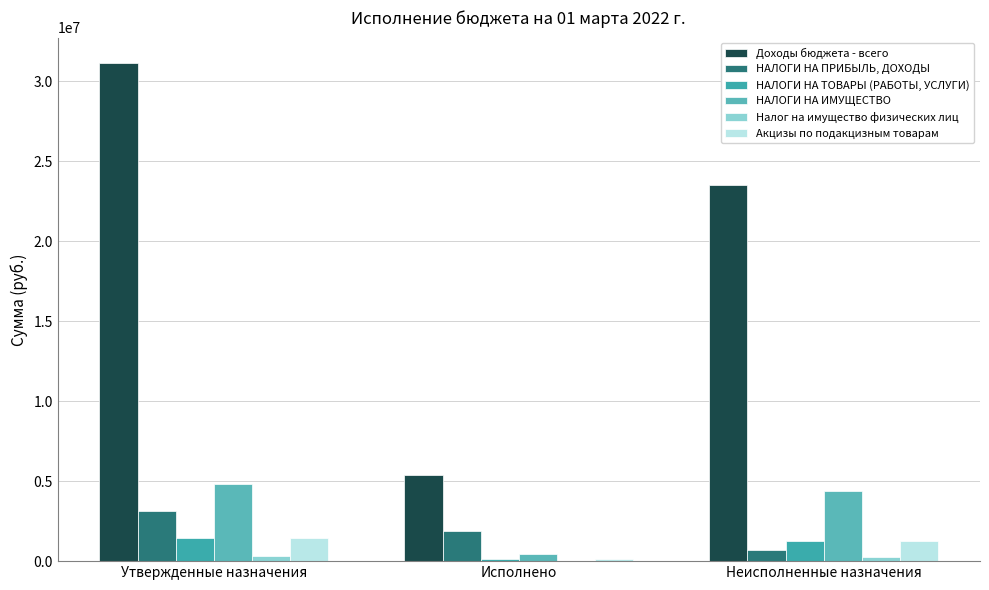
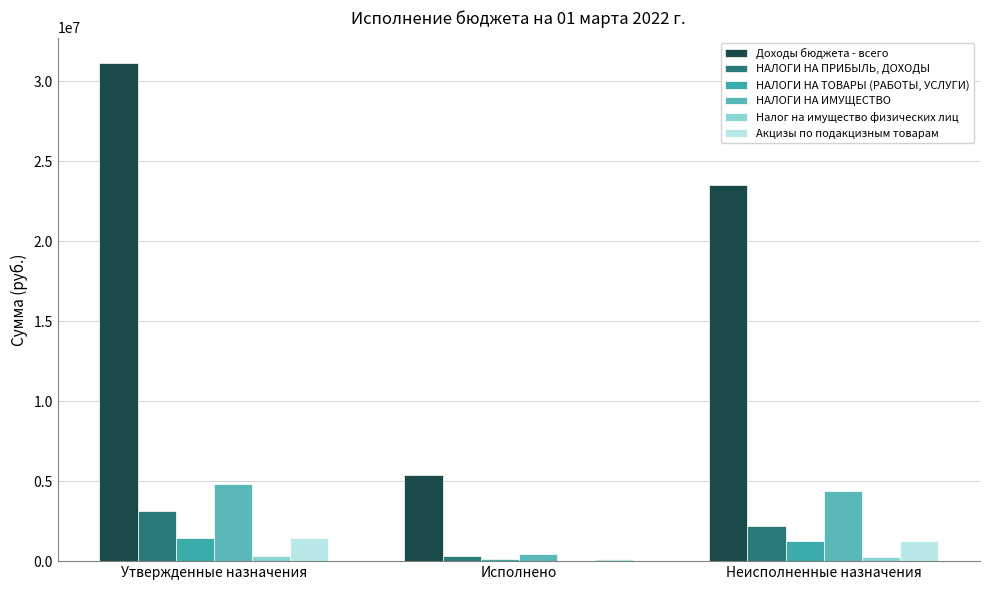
  {
    "Доходы бюджета - всего": {
      "Утвержденные назначения": 31200000,
      "Исполнено": 5400000,
      "Неисполненные назначения": 23500000
    },
    "НАЛОГИ НА ПРИБЫЛЬ, ДОХОДЫ": {
      "Утвержденные назначения": 3200000,
-     "Исполнено": 1900000,
-     "Неисполненные назначения": 700000
+     "Исполнено": 300000,
+     "Неисполненные назначения": 2200000
    }
  }
